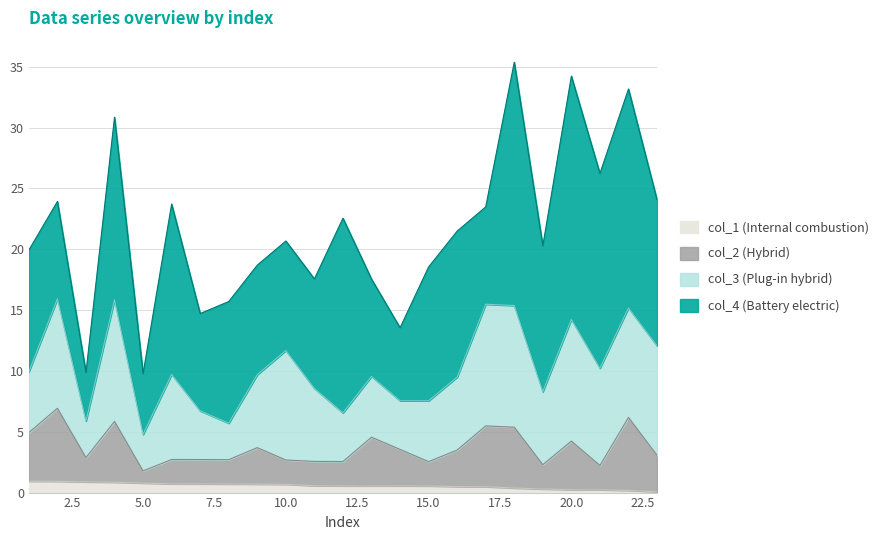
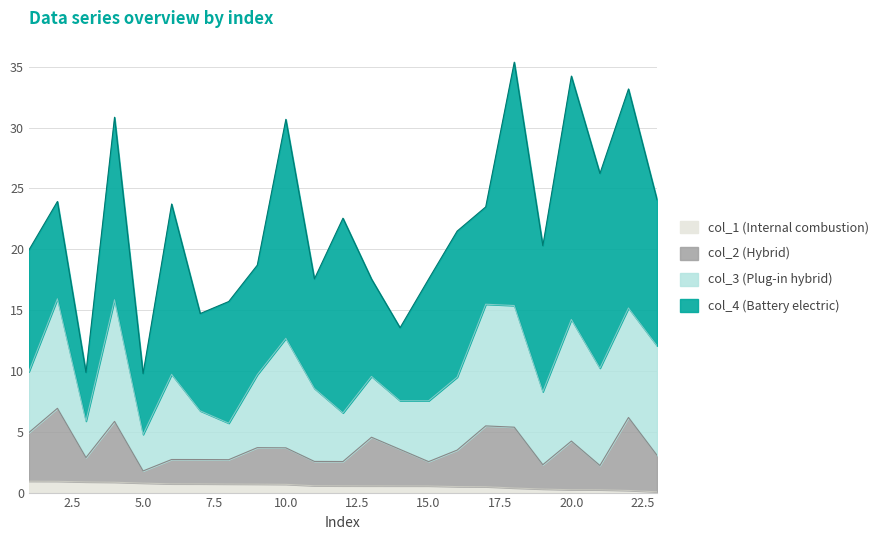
  {
    "col_2 (Hybrid)": {
      "5.0": 1,
-     "10.0": 2,
+     "10.0": 3,
      "15.0": 2,
      "20.0": 4
    },
    "col_4 (Battery electric)": {
      "5.0": 5,
-     "10.0": 9,
-     "15.0": 11,
+     "10.0": 18,
+     "15.0": 10,
      "20.0": 20
    }
  }
